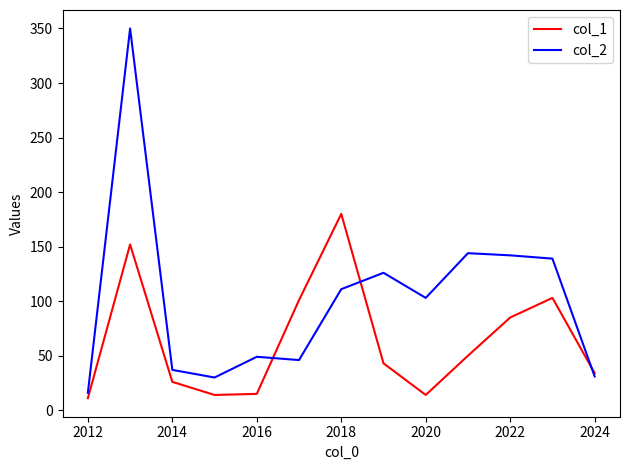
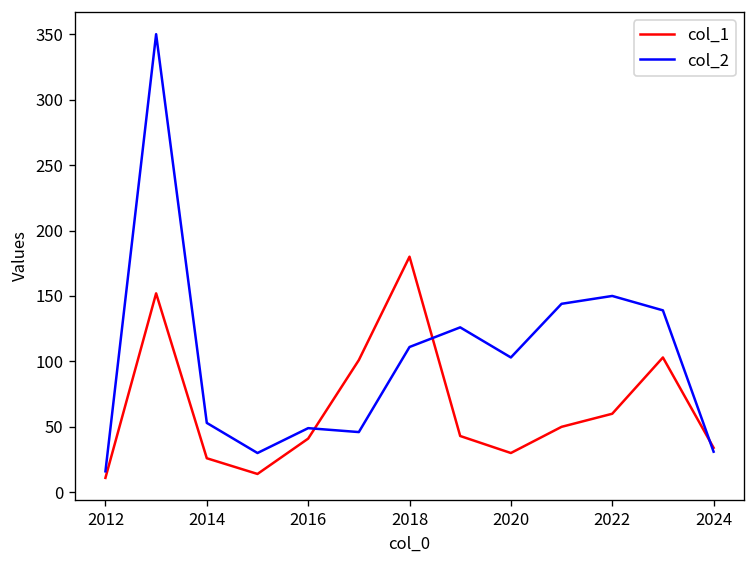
  {
    "col_1": {
      "2012": 11,
      "2014": 26,
-     "2016": 15,
+     "2016": 41,
      "2018": 180,
-     "2020": 14,
-     "2022": 85,
+     "2020": 30,
+     "2022": 60,
      "2024": 34
    },
    "col_2": {
      "2012": 16,
-     "2014": 37,
+     "2014": 53,
      "2016": 49,
      "2018": 111,
      "2020": 103,
-     "2022": 142,
+     "2022": 150,
      "2024": 31
    }
  }
